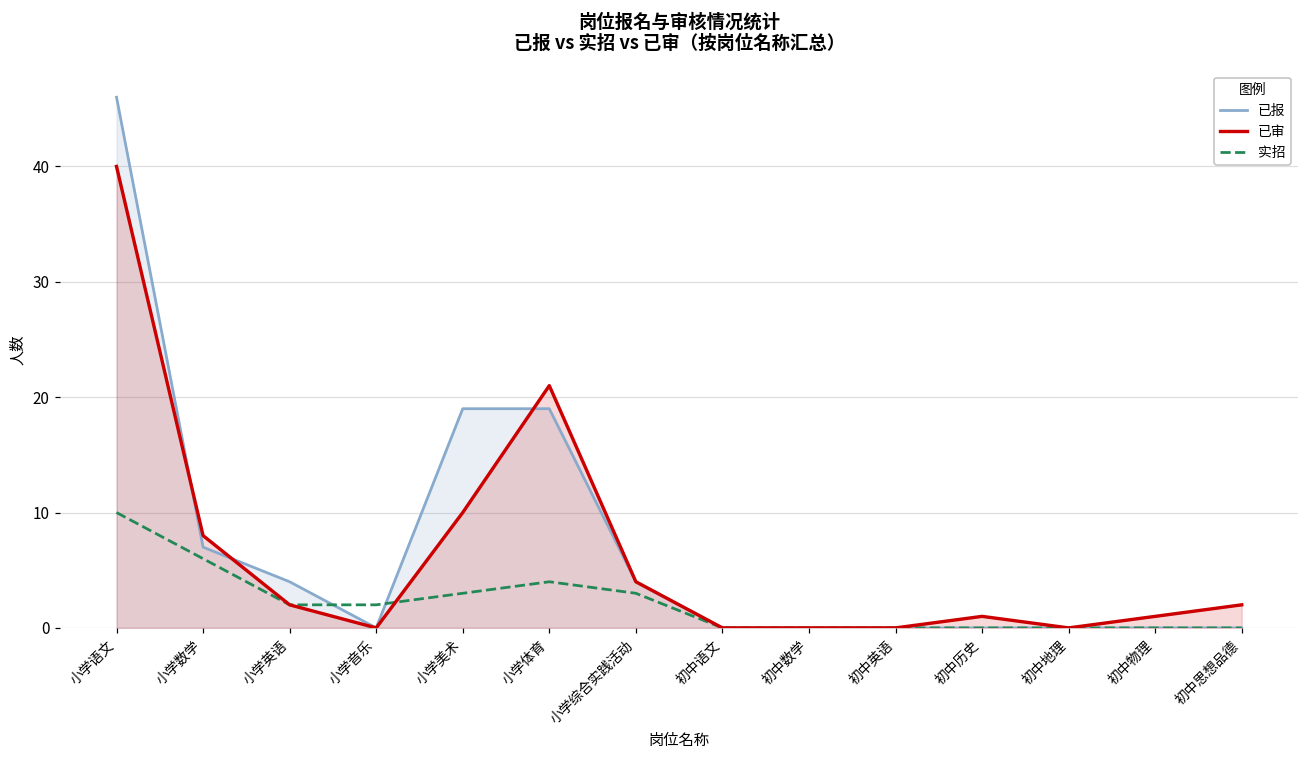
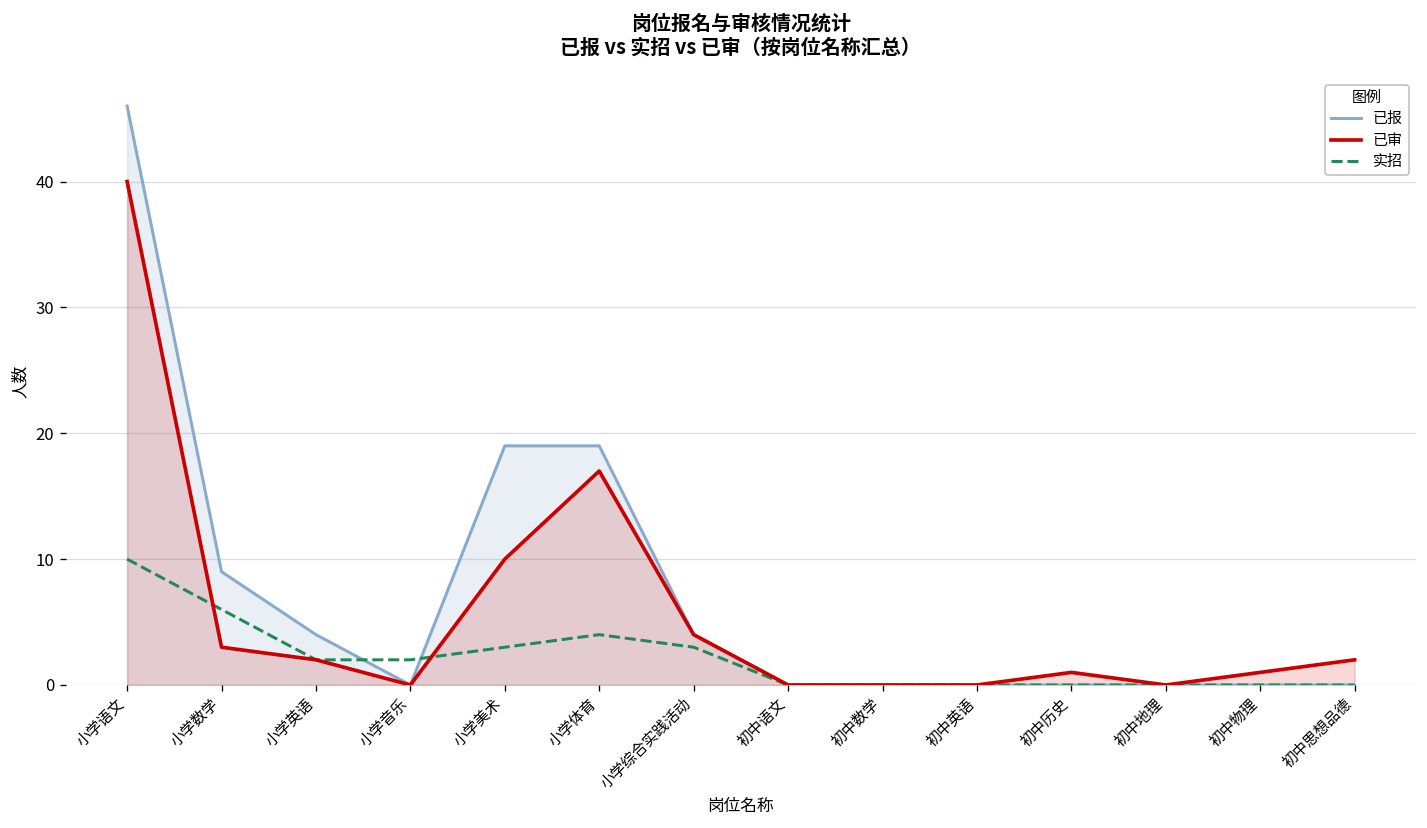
  {
    "已报": {
      "小学语文": 46,
-     "小学数学": 7,
+     "小学数学": 9,
      "小学英语": 4,
      "小学美术": 19,
      "小学体育": 19
    },
    "已审": {
      "小学语文": 40,
-     "小学数学": 8,
+     "小学数学": 3,
      "小学美术": 10,
-     "小学体育": 21,
+     "小学体育": 17,
      "初中历史": 1,
      "初中物理": 1,
      "初中思想品德": 2
    },
    "实招": {
      "小学语文": 10,
      "小学数学": 6,
      "小学音乐": 2,
      "小学美术": 3,
      "小学体育": 4,
      "小学综合实践活动": 3
    }
  }
